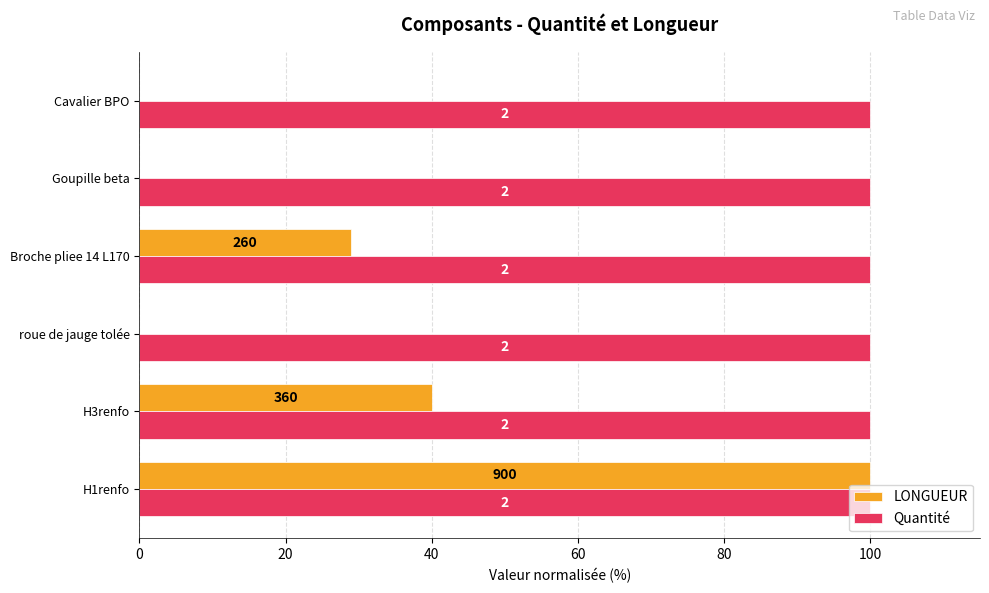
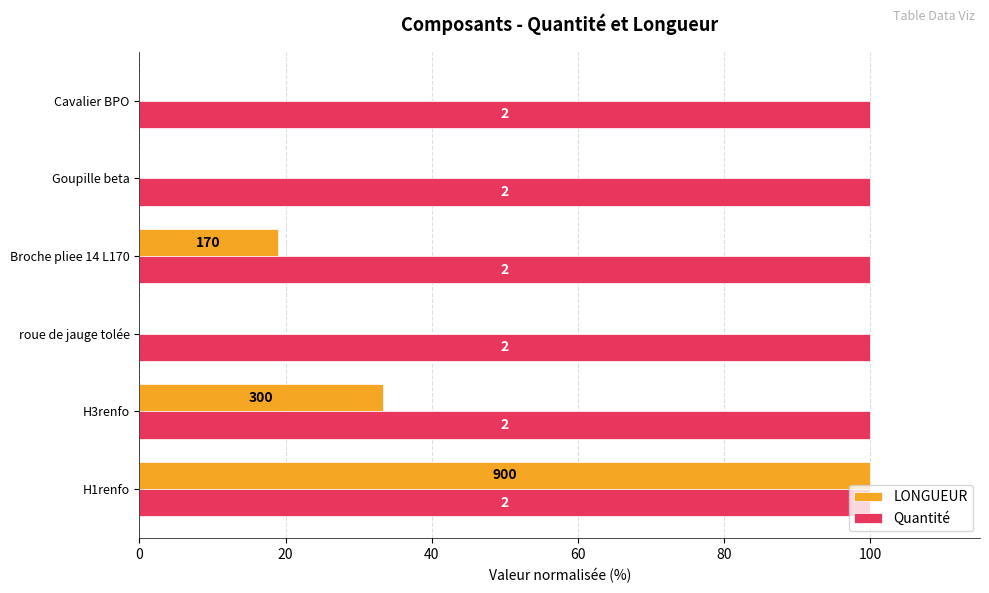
  {
    "LONGUEUR": {
-     "Broche pliee 14 L170": 260,
-     "H3renfo": 360
+     "Broche pliee 14 L170": 170,
+     "H3renfo": 300
    }
  }
